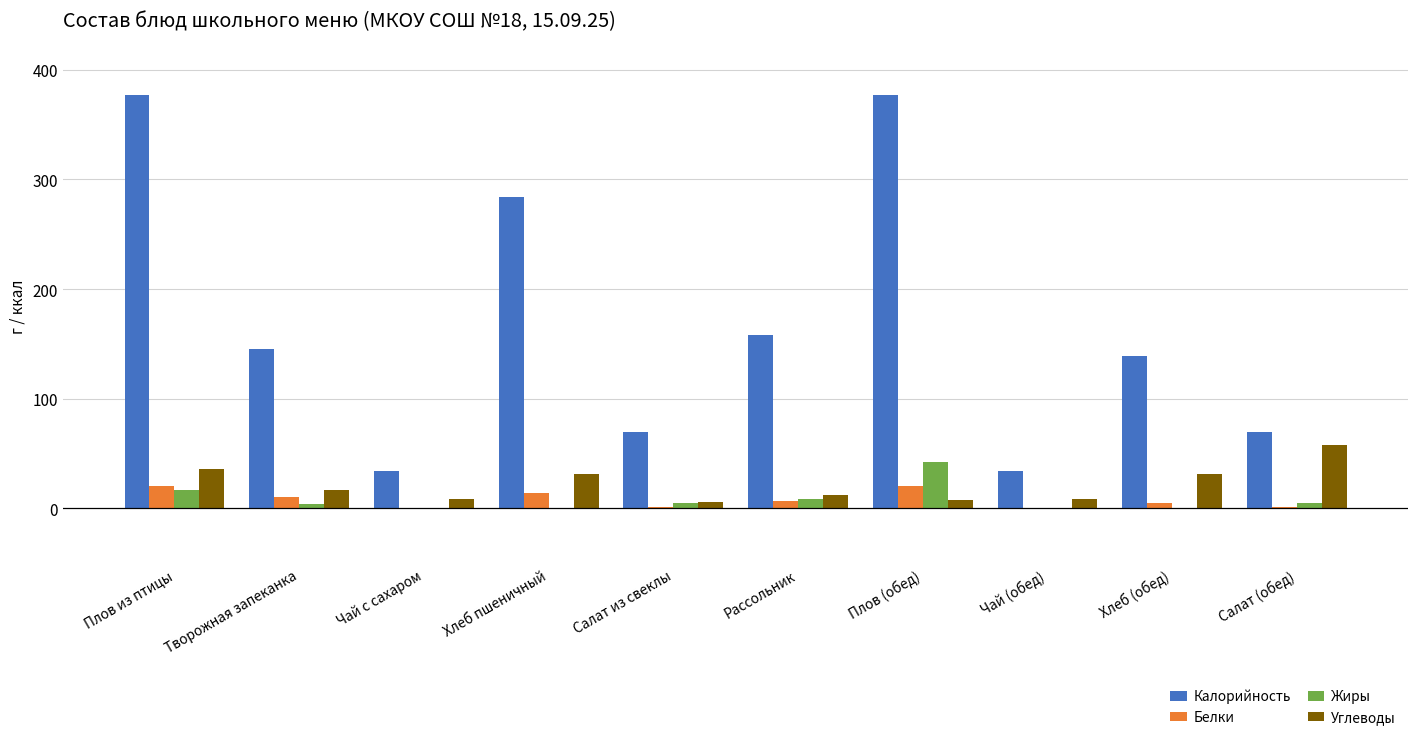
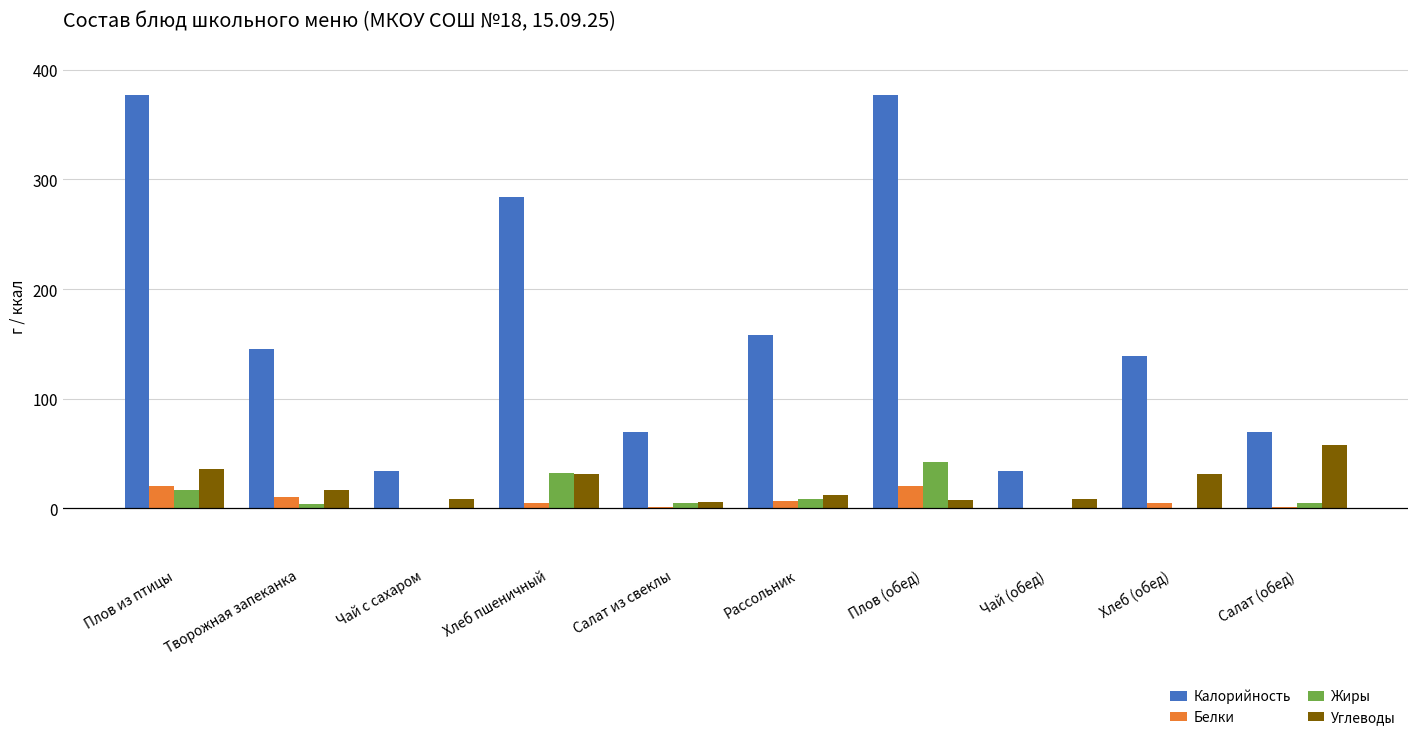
  {
    "Калорийность": {
      "Плов из птицы": 380,
      "Творожная запеканка": 150,
      "Чай с сахаром": 30,
      "Хлеб пшеничный": 280,
      "Салат из свеклы": 70,
      "Рассольник": 160,
      "Плов (обед)": 380,
      "Чай (обед)": 30,
      "Хлеб (обед)": 140,
      "Салат (обед)": 70
    },
    "Белки": {
      "Плов из птицы": 20,
      "Творожная запеканка": 10,
      "Чай с сахаром": 0,
-     "Хлеб пшеничный": 10,
+     "Хлеб пшеничный": 0,
      "Рассольник": 10,
      "Плов (обед)": 20,
      "Чай (обед)": 0,
      "Хлеб (обед)": 0
    },
    "Жиры": {
      "Плов из птицы": 20,
      "Творожная запеканка": 0,
      "Чай с сахаром": 0,
-     "Хлеб пшеничный": 0,
+     "Хлеб пшеничный": 30,
      "Салат из свеклы": 0,
      "Рассольник": 10,
      "Плов (обед)": 40,
      "Чай (обед)": 0,
      "Салат (обед)": 0
    },
    "Углеводы": {
      "Плов из птицы": 40,
      "Творожная запеканка": 20,
      "Чай с сахаром": 10,
      "Хлеб пшеничный": 30,
      "Салат из свеклы": 10,
      "Рассольник": 10,
      "Плов (обед)": 10,
      "Чай (обед)": 10,
      "Хлеб (обед)": 30,
      "Салат (обед)": 60
    }
  }
